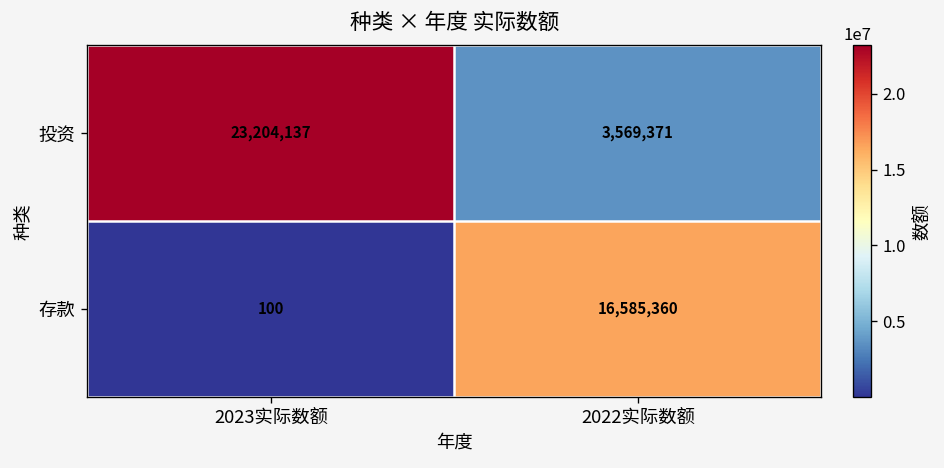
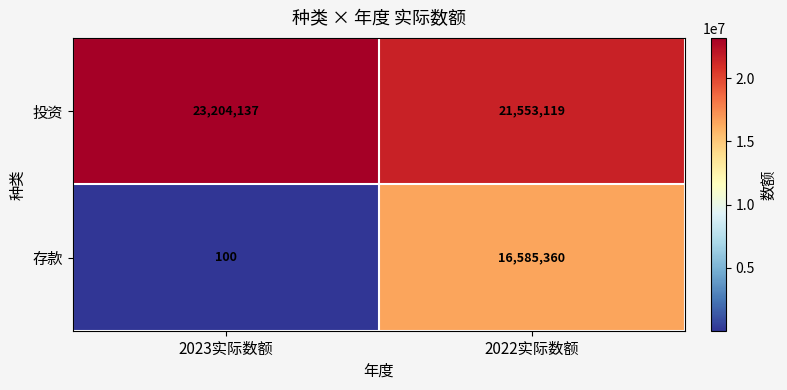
  {
    "投资": {
      "2023实际数额": "23,204,137",
-     "2022实际数额": "3,569,371"
+     "2022实际数额": "21,553,119"
    },
    "存款": {
      "2023实际数额": "100",
      "2022实际数额": "16,585,360"
    }
  }
